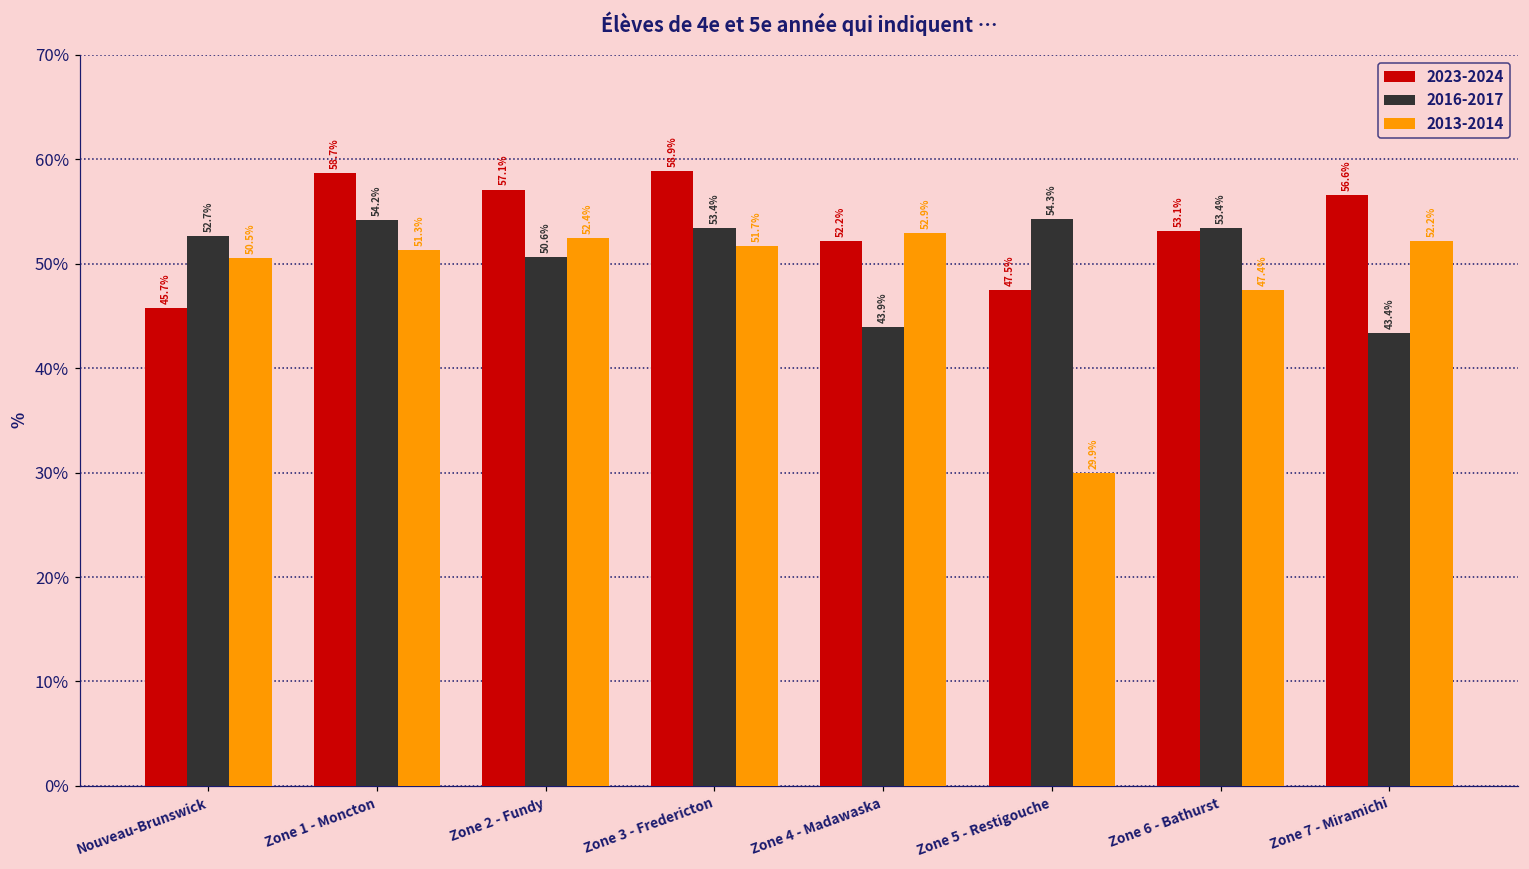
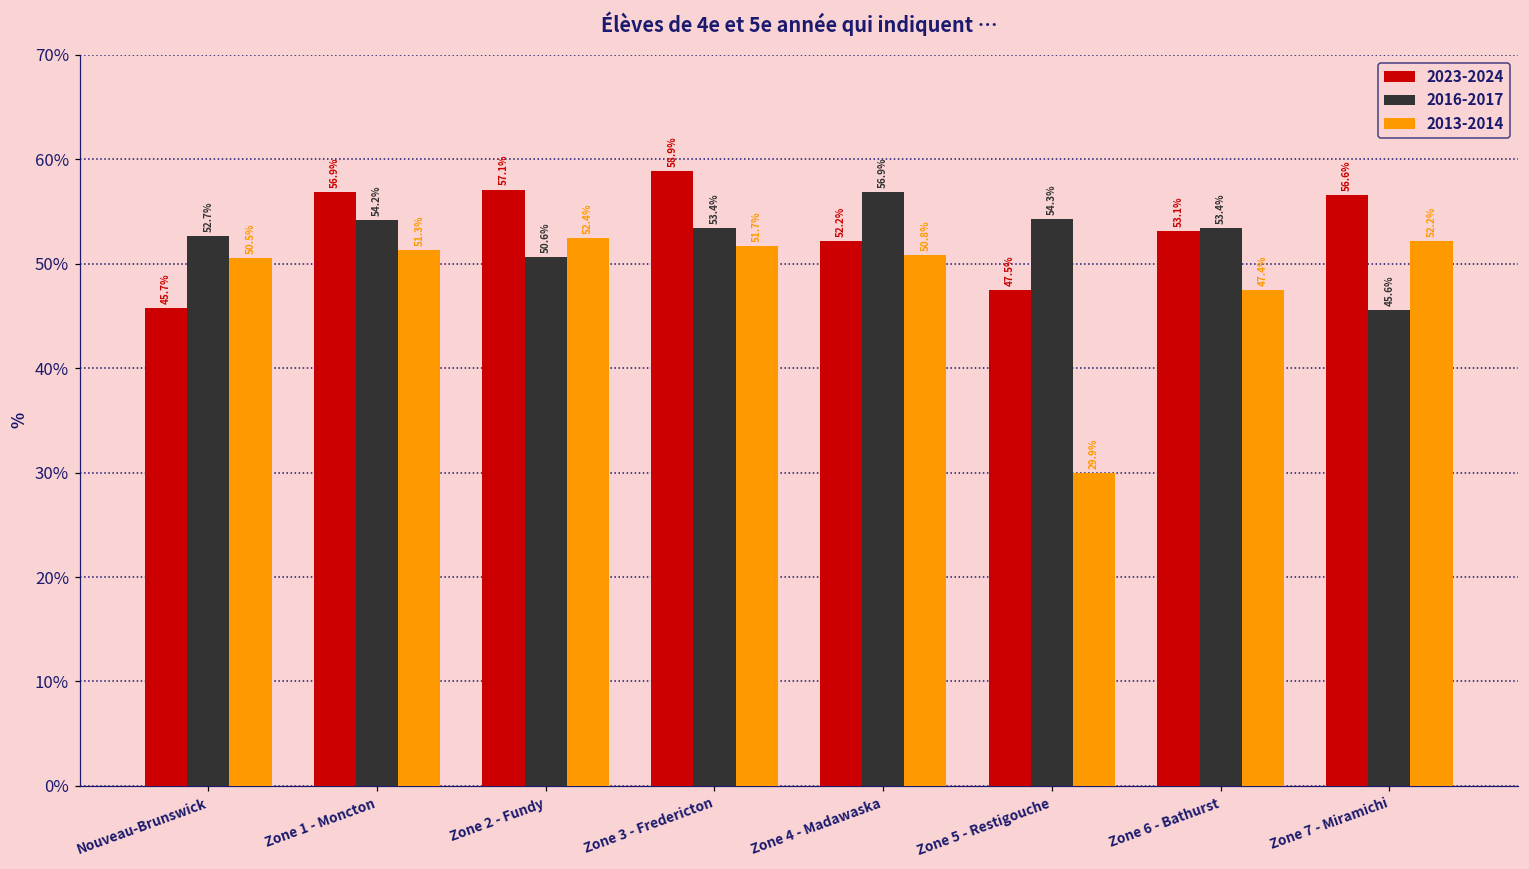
  {
    "2023-2024": {
      "Nouveau-Brunswick": "45.7%",
-     "Zone 1 - Moncton": "58.7%",
+     "Zone 1 - Moncton": "56.9%",
      "Zone 2 - Fundy": "57.1%",
      "Zone 3 - Fredericton": "58.9%",
      "Zone 4 - Madawaska": "52.2%",
      "Zone 5 - Restigouche": "47.5%",
      "Zone 6 - Bathurst": "53.1%",
      "Zone 7 - Miramichi": "56.6%"
    },
    "2016-2017": {
      "Nouveau-Brunswick": "52.7%",
      "Zone 1 - Moncton": "54.2%",
      "Zone 2 - Fundy": "50.6%",
      "Zone 3 - Fredericton": "53.4%",
-     "Zone 4 - Madawaska": "43.9%",
+     "Zone 4 - Madawaska": "56.9%",
      "Zone 5 - Restigouche": "54.3%",
      "Zone 6 - Bathurst": "53.4%",
-     "Zone 7 - Miramichi": "43.4%"
+     "Zone 7 - Miramichi": "45.6%"
    },
    "2013-2014": {
      "Nouveau-Brunswick": "50.5%",
      "Zone 1 - Moncton": "51.3%",
      "Zone 2 - Fundy": "52.4%",
      "Zone 3 - Fredericton": "51.7%",
-     "Zone 4 - Madawaska": "52.9%",
+     "Zone 4 - Madawaska": "50.8%",
      "Zone 5 - Restigouche": "29.9%",
      "Zone 6 - Bathurst": "47.4%",
      "Zone 7 - Miramichi": "52.2%"
    }
  }
